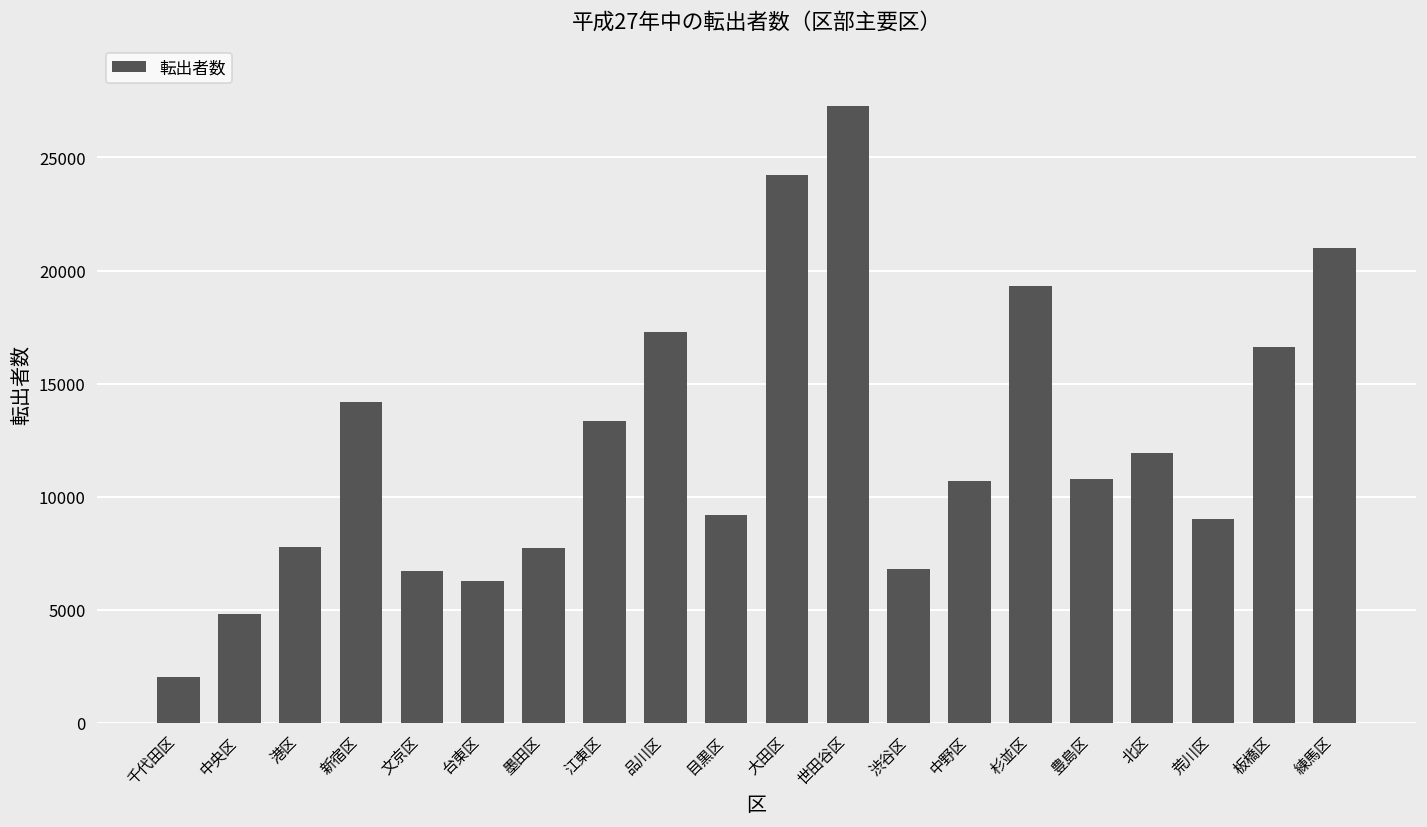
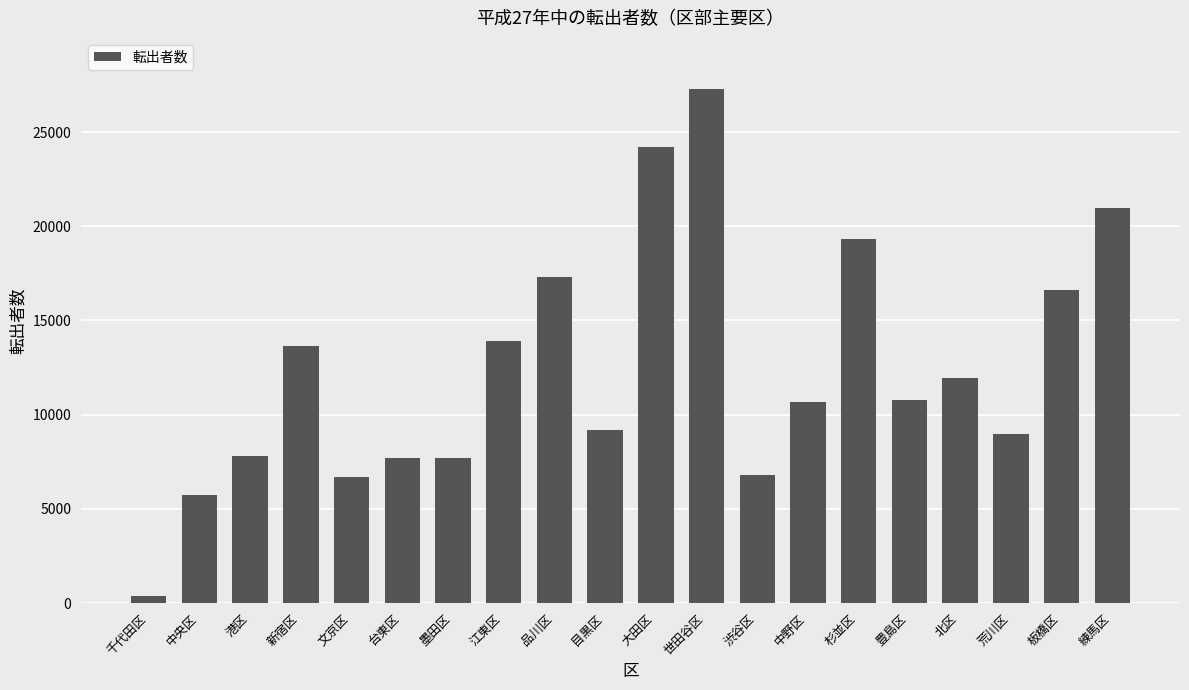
  {
-   "千代田区": 2000,
-   "中央区": 4800,
+   "千代田区": 400,
+   "中央区": 5700,
    "港区": 7800,
-   "新宿区": 14200,
+   "新宿区": 13600,
    "文京区": 6700,
-   "台東区": 6300,
+   "台東区": 7700,
    "墨田区": 7700,
-   "江東区": 13300,
+   "江東区": 13900,
    "品川区": 17300,
    "目黒区": 9200,
    "大田区": 24200,
    "世田谷区": 27300,
    "渋谷区": 6800,
    "中野区": 10700,
    "杉並区": 19300,
    "豊島区": 10800,
    "北区": 12000,
    "荒川区": 9000,
    "板橋区": 16600,
    "練馬区": 21000
  }
